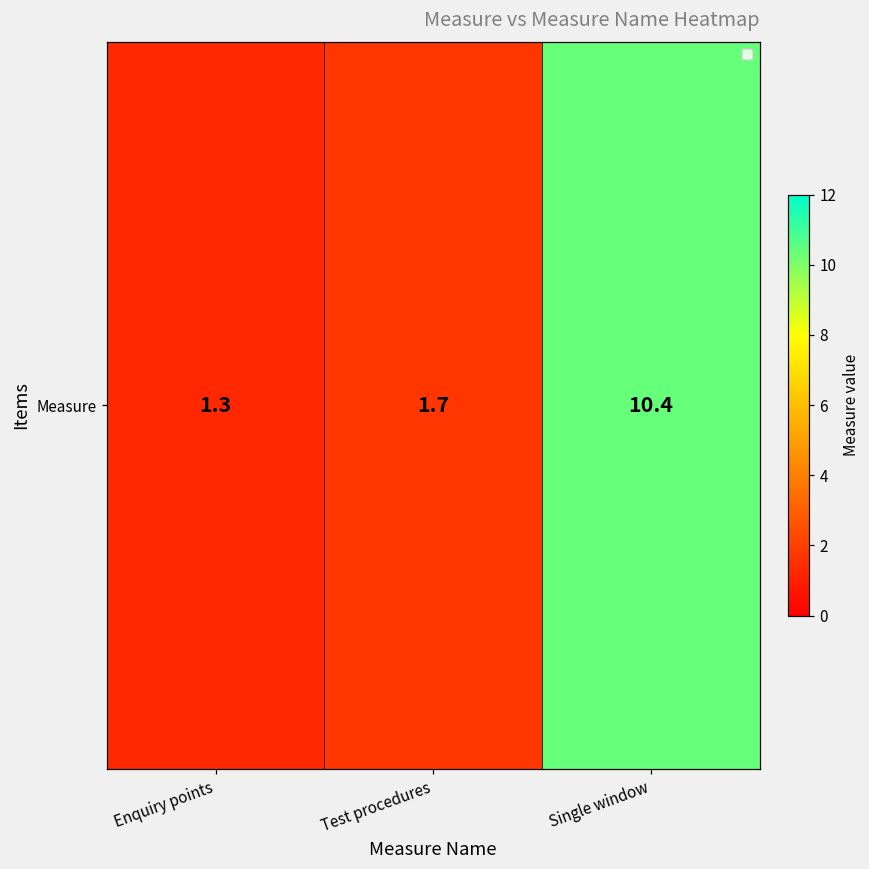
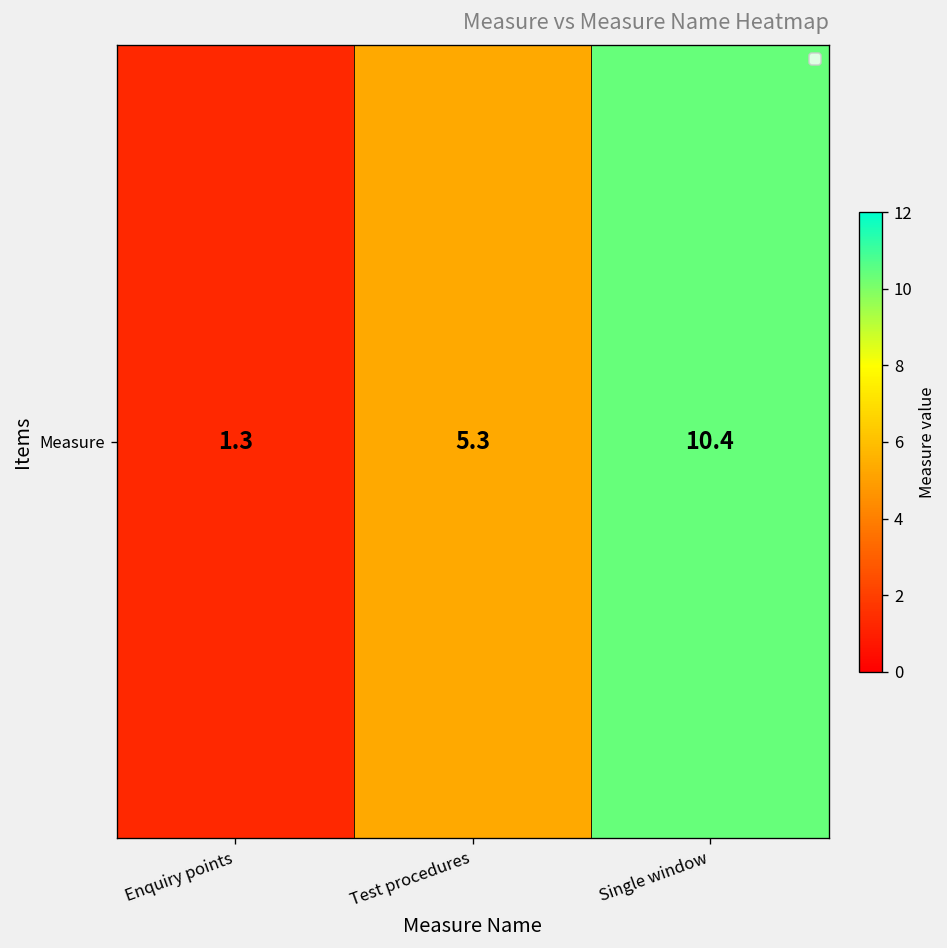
  {
    "Measure": {
      "Enquiry points": 1.3,
-     "Test procedures": 1.7,
+     "Test procedures": 5.3,
      "Single window": 10.4
    }
  }
